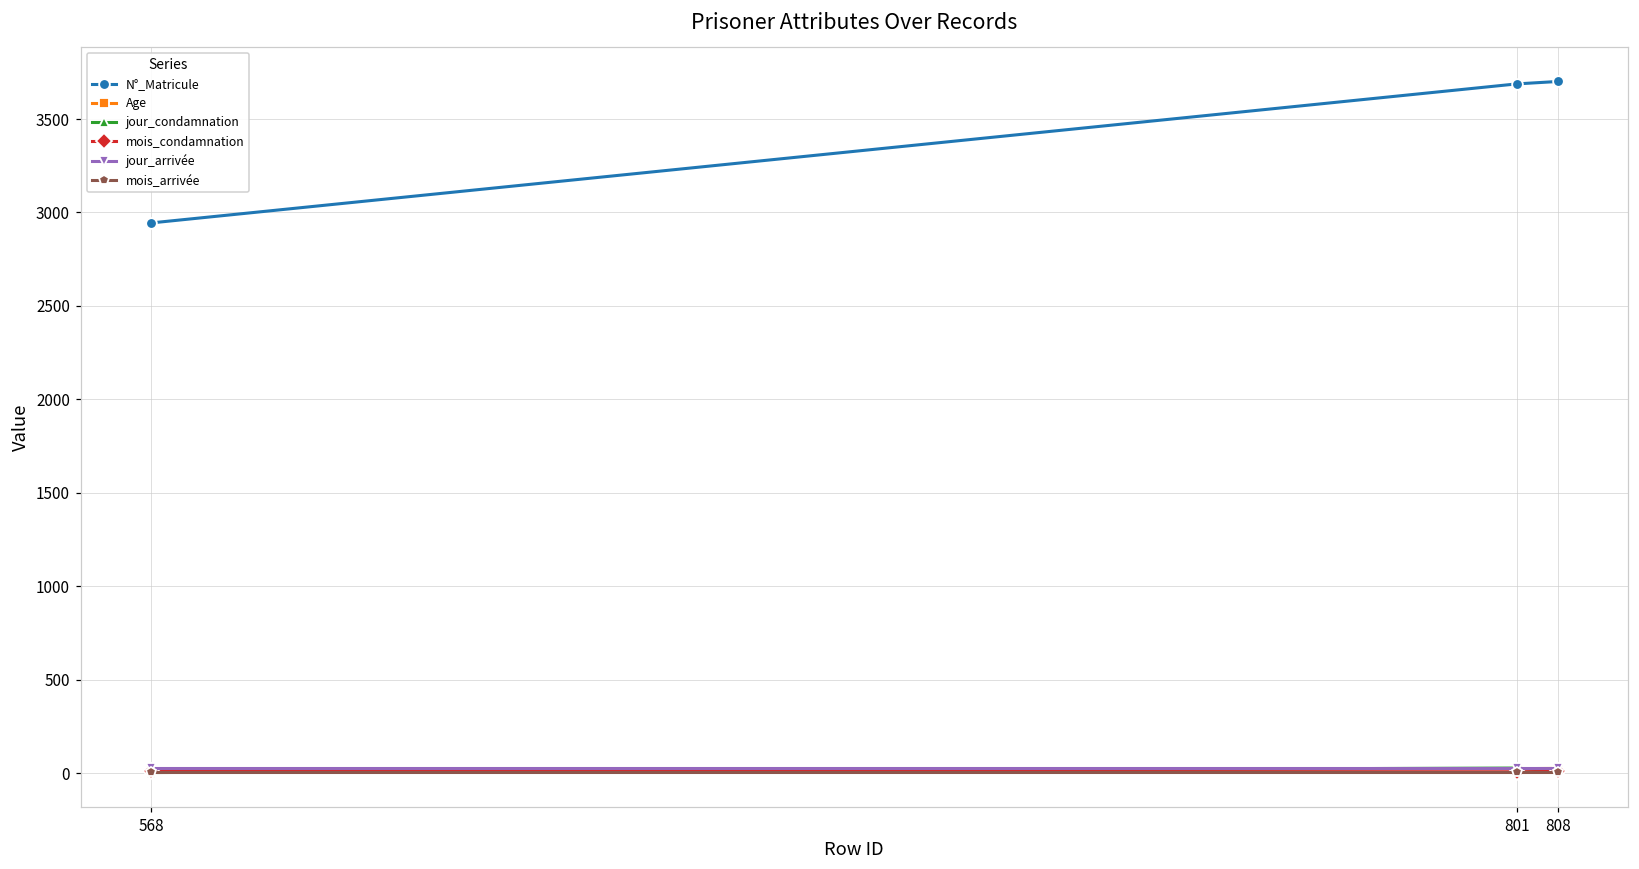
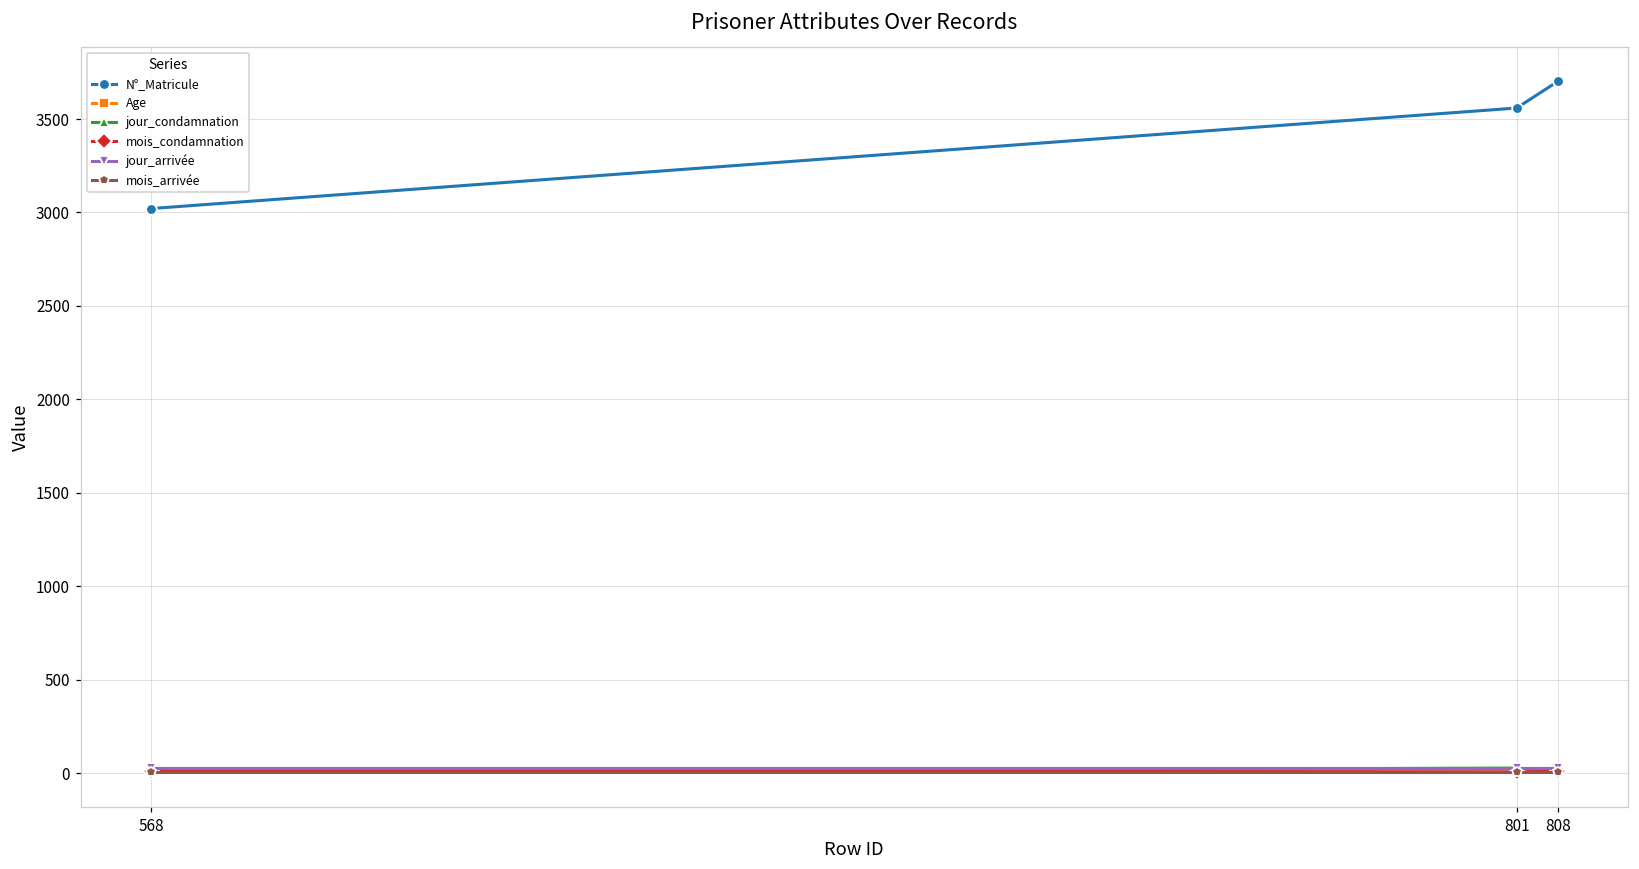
  {
    "N°_Matricule": {
-     "568": 2940,
-     "801": 3690,
+     "568": 3020,
+     "801": 3560,
      "808": 3700
    }
  }
